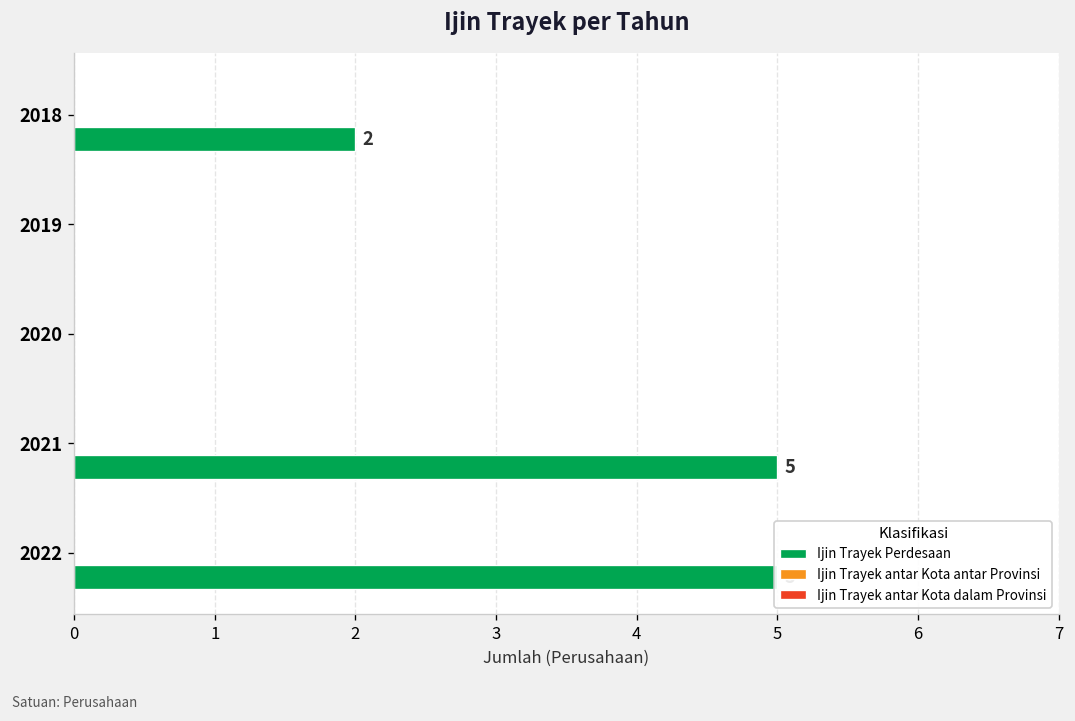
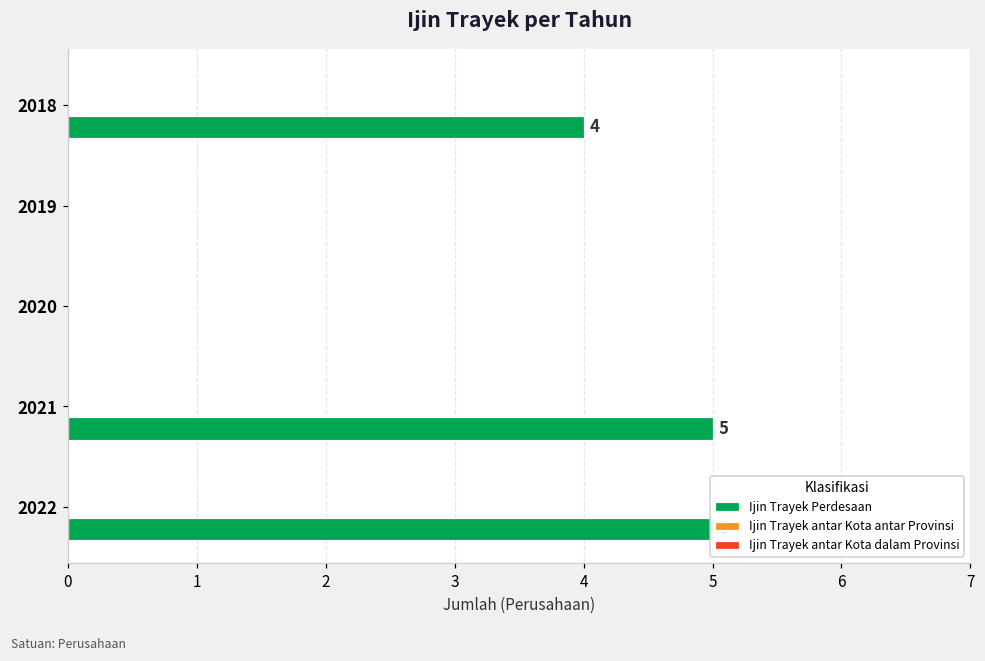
  {
    "Ijin Trayek Perdesaan": {
-     "2018": 2,
+     "2018": 4,
      "2021": 5
    },
    "Ijin Trayek antar Kota antar Provinsi": {
      "2018": 0.00,
      "2019": 0.00,
      "2020": 0.00,
      "2021": 0.00,
      "2022": 0.00
    },
    "Ijin Trayek antar Kota dalam Provinsi": {
      "2018": 0.00,
      "2019": 0.00,
      "2020": 0.00,
      "2021": 0.00,
      "2022": 0.00
    }
  }
